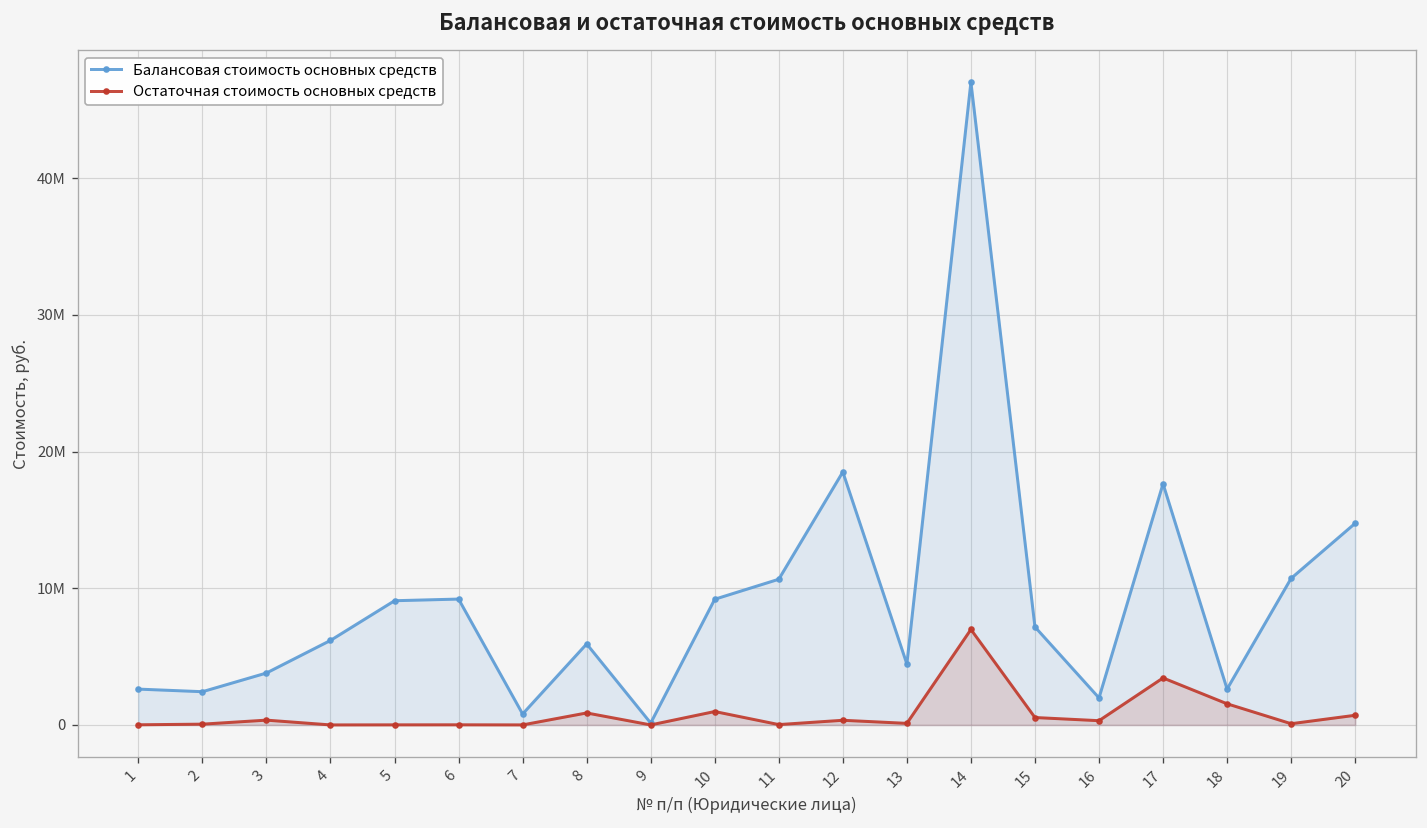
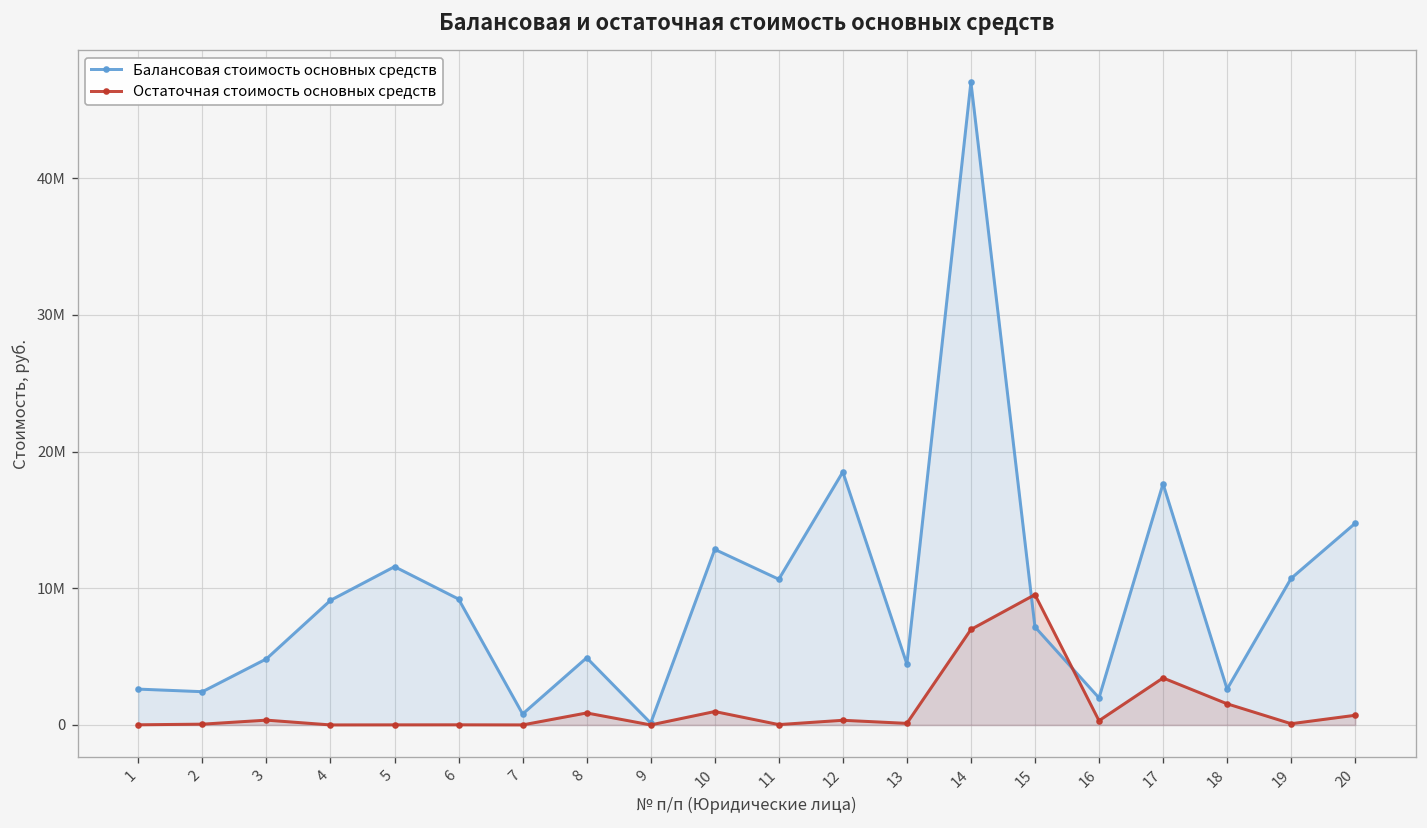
  {
    "Балансовая стоимость основных средств": {
      "1": 2600000,
      "2": 2400000,
-     "3": 3800000,
-     "4": 6200000,
-     "5": 9100000,
+     "3": 4800000,
+     "4": 9100000,
+     "5": 11600000,
      "6": 9200000,
      "7": 800000,
-     "8": 5900000,
-     "10": 9200000,
+     "8": 4900000,
+     "10": 12800000,
      "11": 10700000,
      "12": 18500000,
      "13": 4500000,
      "14": 47000000,
      "15": 7200000,
      "16": 2000000,
      "17": 17600000,
      "18": 2600000,
      "19": 10700000,
      "20": 14800000
    },
    "Остаточная стоимость основных средств": {
      "1": 0,
      "2": 100000,
      "3": 300000,
      "4": 0,
      "5": 0,
      "6": 0,
      "7": 0,
      "8": 900000,
      "10": 1000000,
      "11": 0,
      "12": 300000,
      "13": 100000,
      "14": 7000000,
-     "15": 500000,
+     "15": 9500000,
      "16": 300000,
      "17": 3400000,
      "18": 1500000,
      "19": 100000,
      "20": 700000
    }
  }
